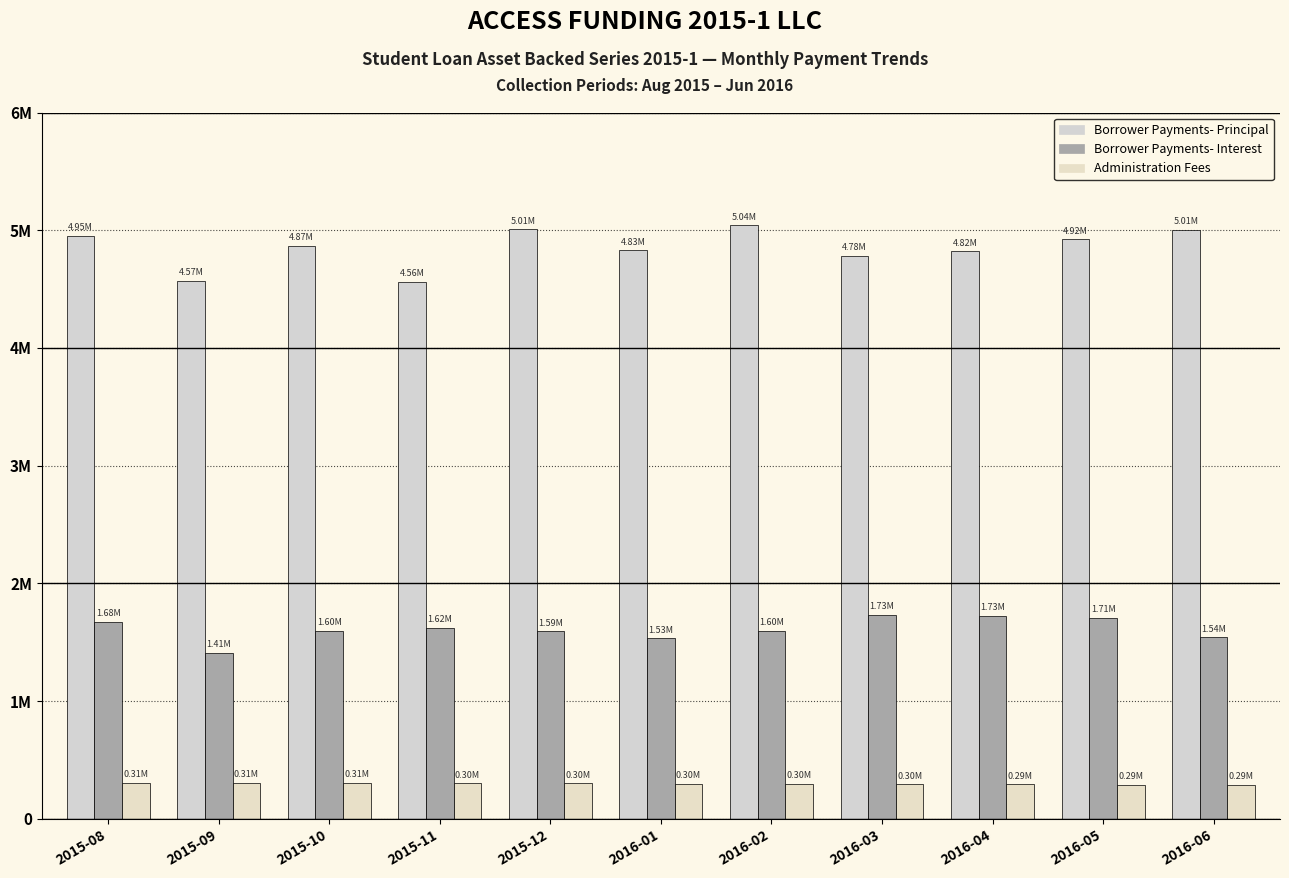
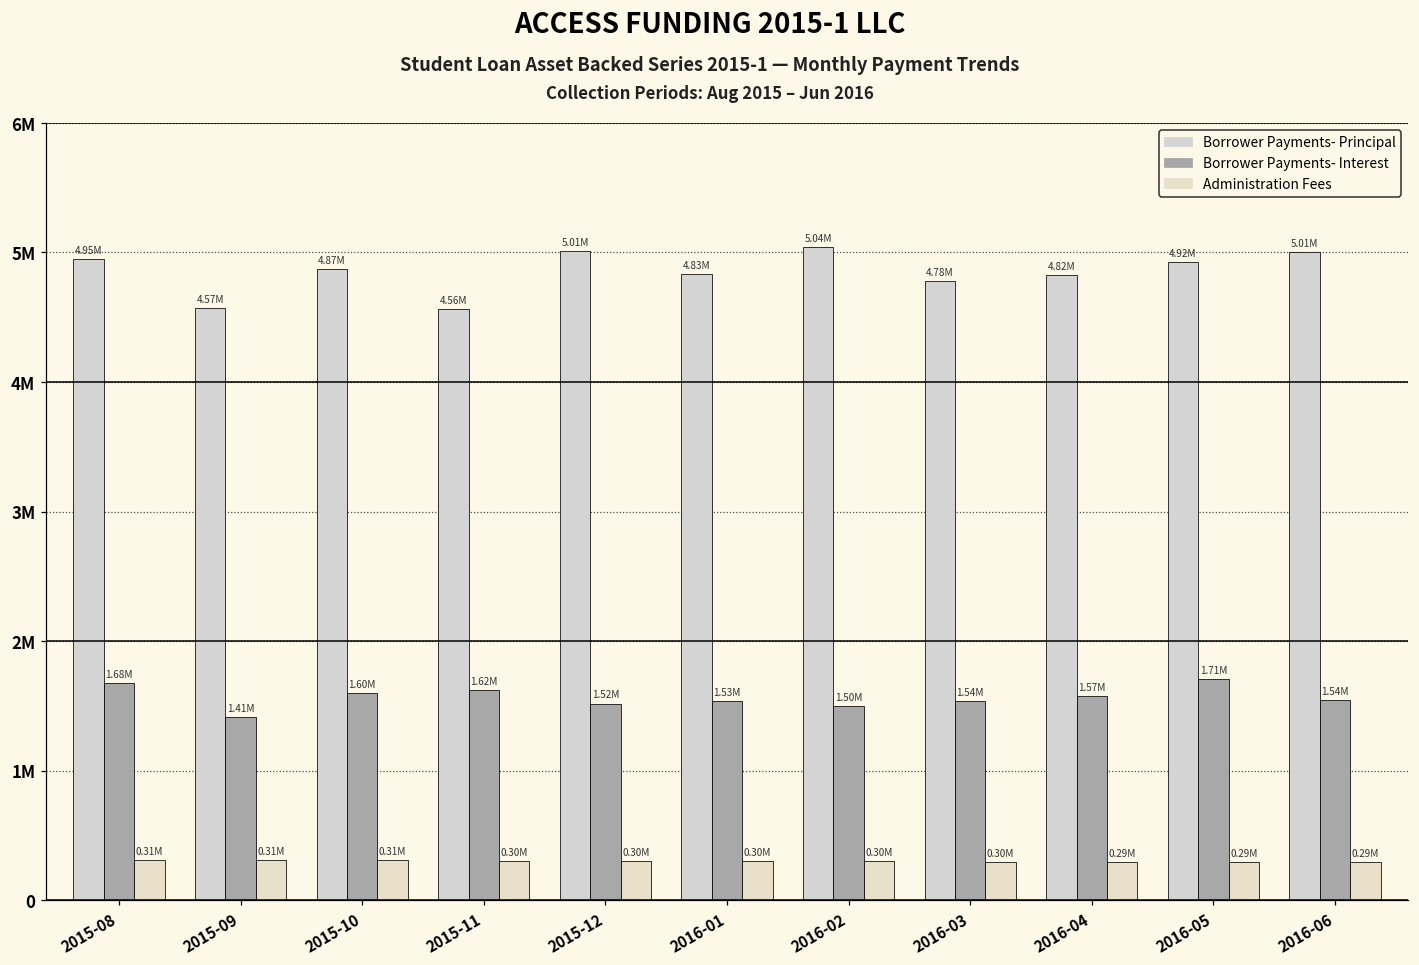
  {
    "Borrower Payments- Interest": {
      "2015-08": "1.68M",
      "2015-09": "1.41M",
      "2015-10": "1.60M",
      "2015-11": "1.62M",
-     "2015-12": "1.59M",
+     "2015-12": "1.52M",
      "2016-01": "1.53M",
-     "2016-02": "1.60M",
-     "2016-03": "1.73M",
-     "2016-04": "1.73M",
+     "2016-02": "1.50M",
+     "2016-03": "1.54M",
+     "2016-04": "1.57M",
      "2016-05": "1.71M",
      "2016-06": "1.54M"
    }
  }
